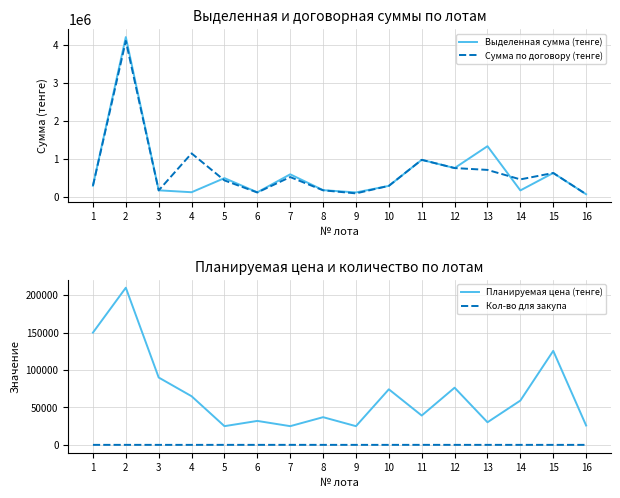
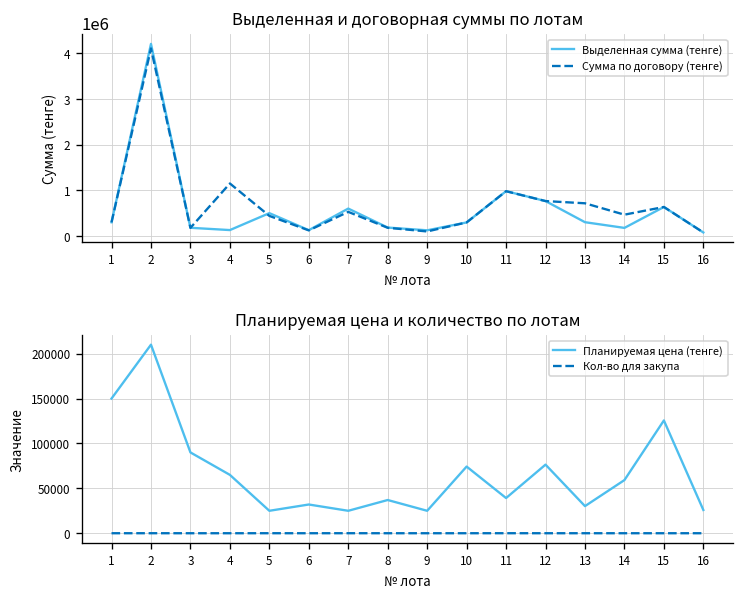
  {
    "Выделенная и договорная суммы по лотам": {
      "Выделенная сумма (тенге)": {
        "2": 4200000,
        "4": 100000,
        "7": 600000,
-       "13": 1300000,
+       "13": 300000,
        "14": 200000
      },
      "Сумма по договору (тенге)": {
        "2": 4100000,
        "4": 1100000,
        "7": 500000,
        "13": 700000,
        "14": 500000
      }
    },
    "Планируемая цена и количество по лотам": {
      "Планируемая цена (тенге)": {
        "1": 150000,
        "2": 210000,
        "3": 90000,
        "4": 70000,
        "5": 30000,
        "6": 30000,
        "7": 30000,
        "8": 40000,
        "9": 30000,
        "10": 70000,
        "11": 40000,
        "12": 80000,
        "13": 30000,
        "14": 60000,
        "15": 130000,
        "16": 30000
      },
      "Кол-во для закупа": {
        "1": 0,
        "2": 0,
        "3": 0,
        "4": 0,
        "5": 0,
        "6": 0,
        "7": 0,
        "8": 0,
        "9": 0,
        "10": 0,
        "11": 0,
        "12": 0,
        "13": 0,
        "14": 0,
        "15": 0,
        "16": 0
      }
    }
  }
